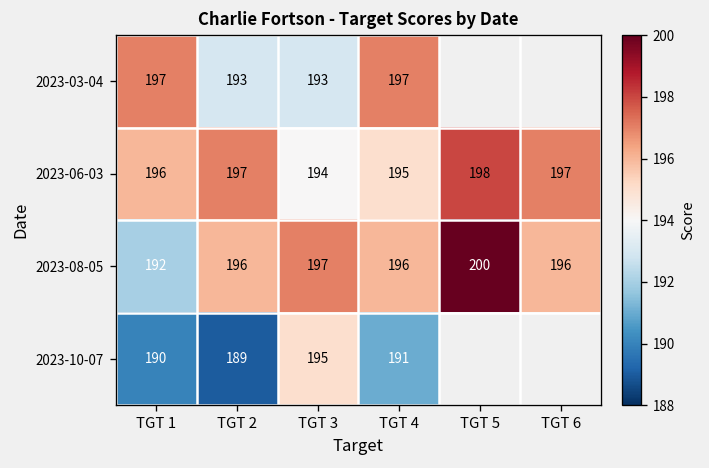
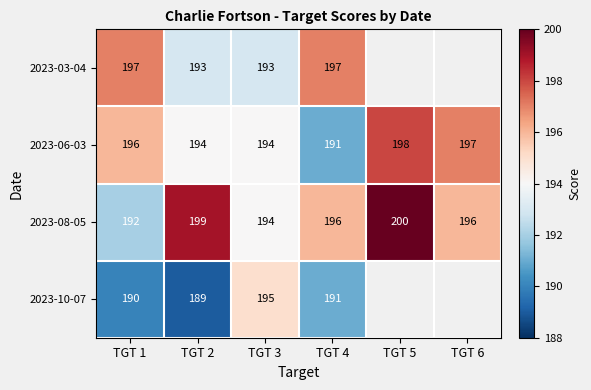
  {
    "2023-03-04": {
      "TGT 1": 197,
      "TGT 2": 193,
      "TGT 3": 193,
      "TGT 4": 197
    },
    "2023-06-03": {
      "TGT 1": 196,
-     "TGT 2": 197,
+     "TGT 2": 194,
      "TGT 3": 194,
-     "TGT 4": 195,
+     "TGT 4": 191,
      "TGT 5": 198,
      "TGT 6": 197
    },
    "2023-08-05": {
      "TGT 1": 192,
-     "TGT 2": 196,
-     "TGT 3": 197,
+     "TGT 2": 199,
+     "TGT 3": 194,
      "TGT 4": 196,
      "TGT 5": 200,
      "TGT 6": 196
    },
    "2023-10-07": {
      "TGT 1": 190,
      "TGT 2": 189,
      "TGT 3": 195,
      "TGT 4": 191
    }
  }
